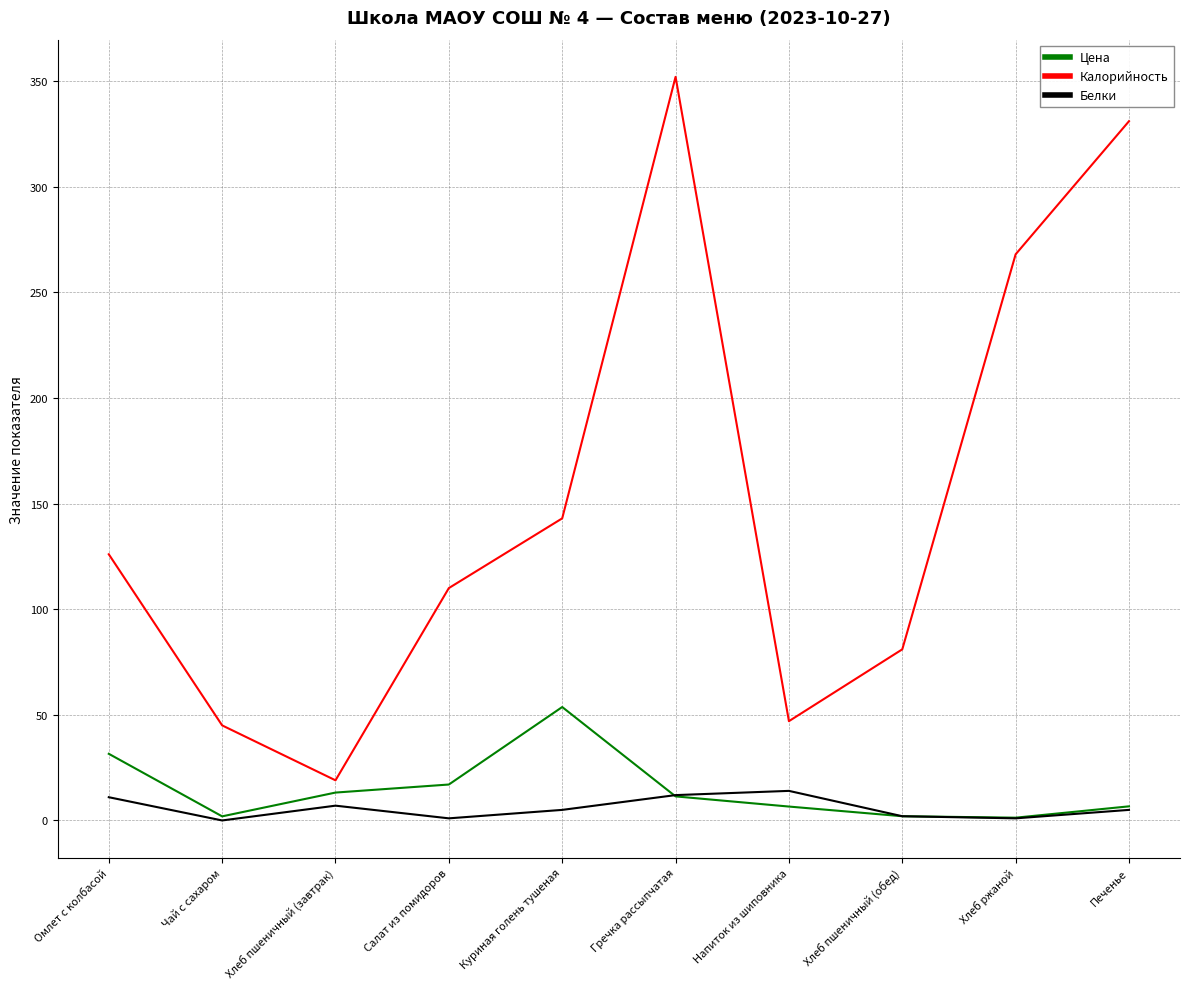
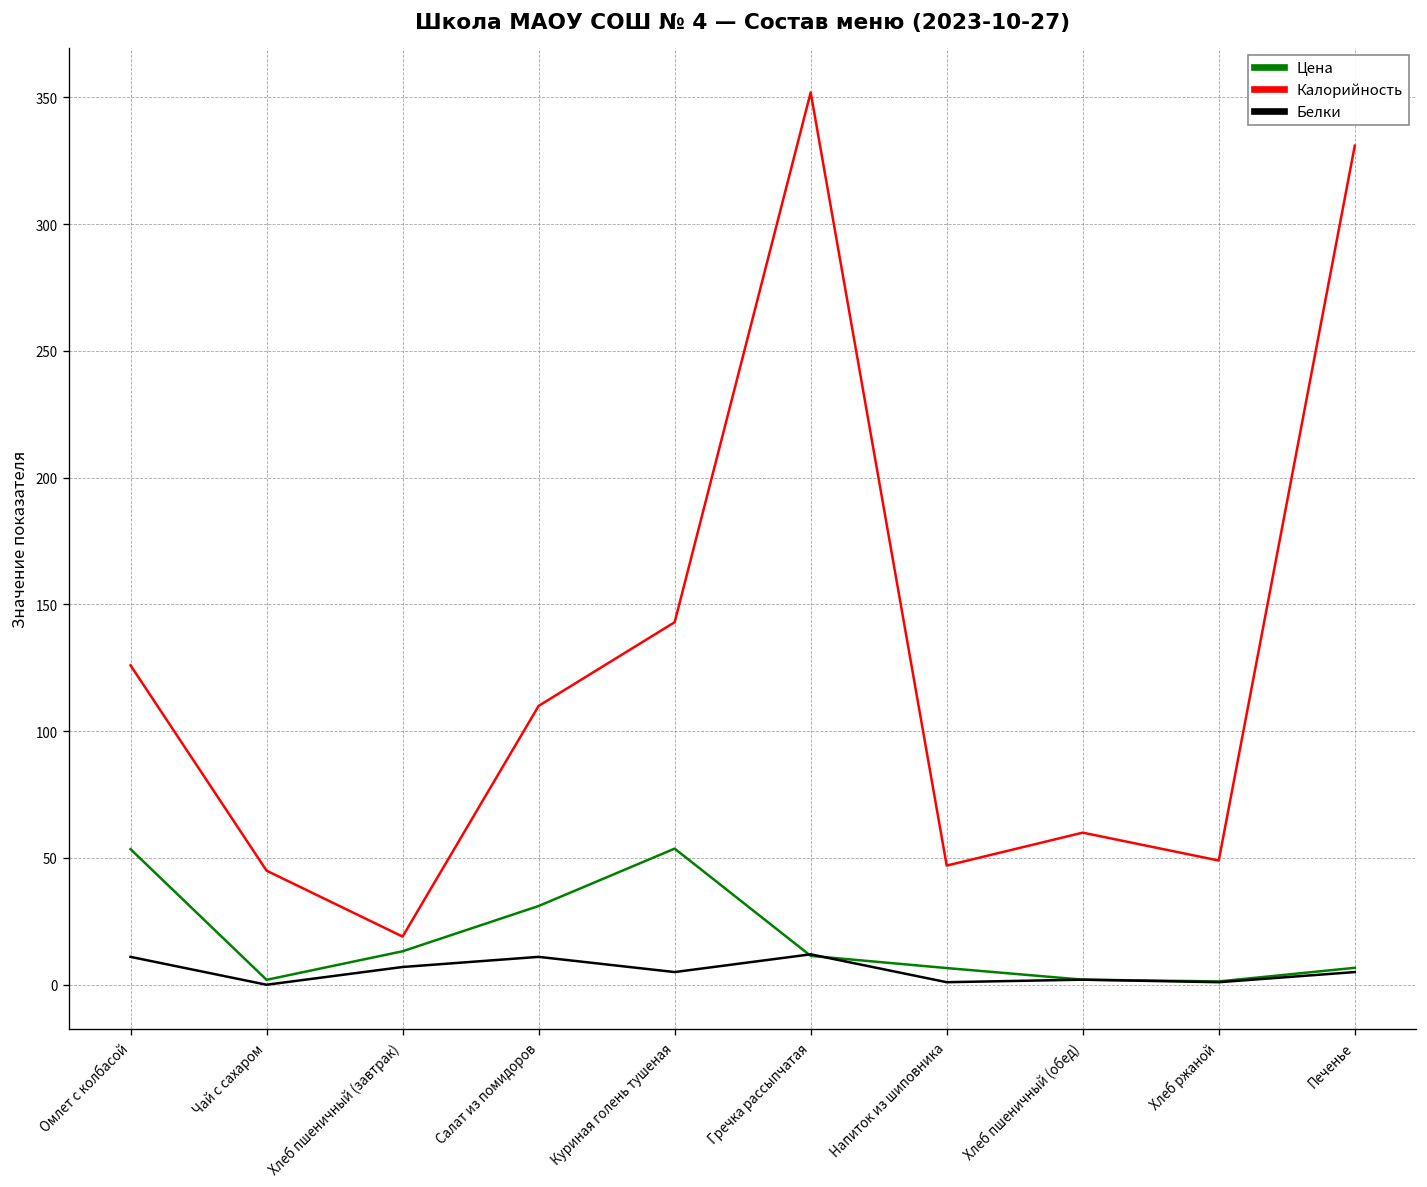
  {
    "Цена": {
-     "Омлет с колбасой": 32,
+     "Омлет с колбасой": 53,
      "Чай с сахаром": 2,
      "Хлеб пшеничный (завтрак)": 13,
-     "Салат из помидоров": 17,
+     "Салат из помидоров": 31,
      "Куриная голень тушеная": 54,
      "Напиток из шиповника": 7,
      "Печенье": 7
    },
    "Калорийность": {
      "Омлет с колбасой": 126,
      "Чай с сахаром": 45,
      "Хлеб пшеничный (завтрак)": 19,
      "Салат из помидоров": 110,
      "Куриная голень тушеная": 143,
      "Гречка рассыпчатая": 352,
      "Напиток из шиповника": 47,
-     "Хлеб пшеничный (обед)": 81,
-     "Хлеб ржаной": 268,
+     "Хлеб пшеничный (обед)": 60,
+     "Хлеб ржаной": 49,
      "Печенье": 331
    },
    "Белки": {
      "Омлет с колбасой": 11,
      "Чай с сахаром": 0,
      "Хлеб пшеничный (завтрак)": 7,
-     "Салат из помидоров": 1,
+     "Салат из помидоров": 11,
      "Куриная голень тушеная": 5,
-     "Напиток из шиповника": 14,
+     "Напиток из шиповника": 1,
      "Печенье": 5
    }
  }
